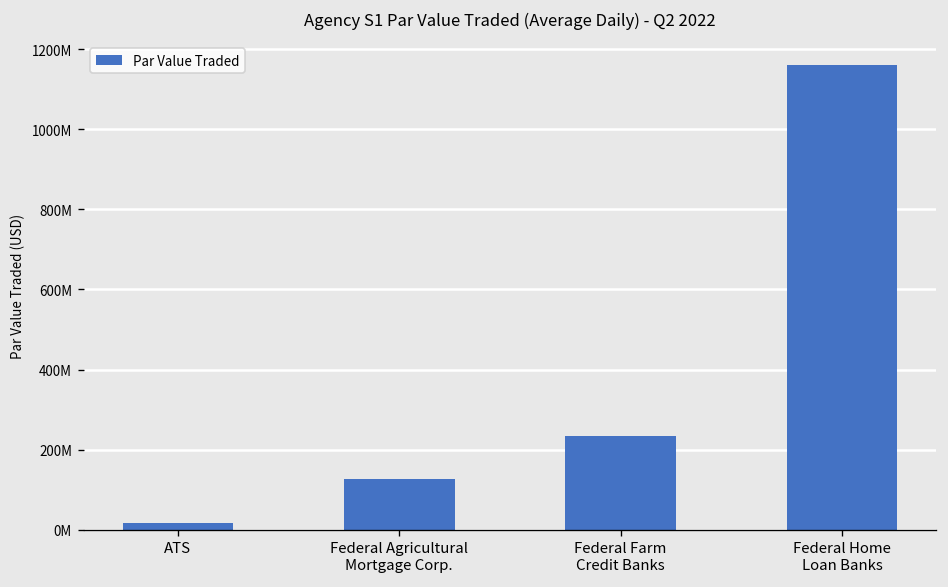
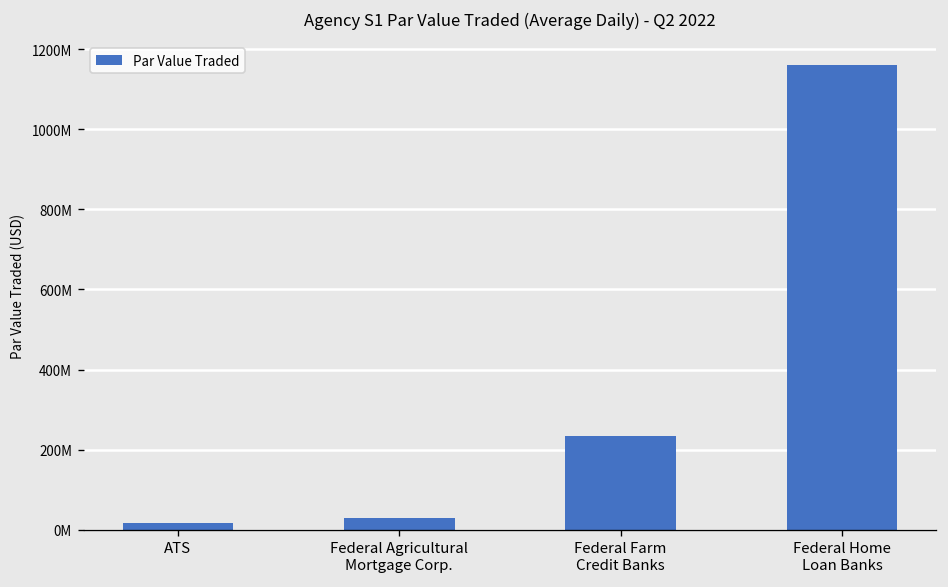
  {
    "ATS": 20000000,
-   "Federal Agricultural Mortgage Corp.": 130000000,
+   "Federal Agricultural Mortgage Corp.": 30000000,
    "Federal Farm Credit Banks": 230000000,
    "Federal Home Loan Banks": 1160000000
  }
